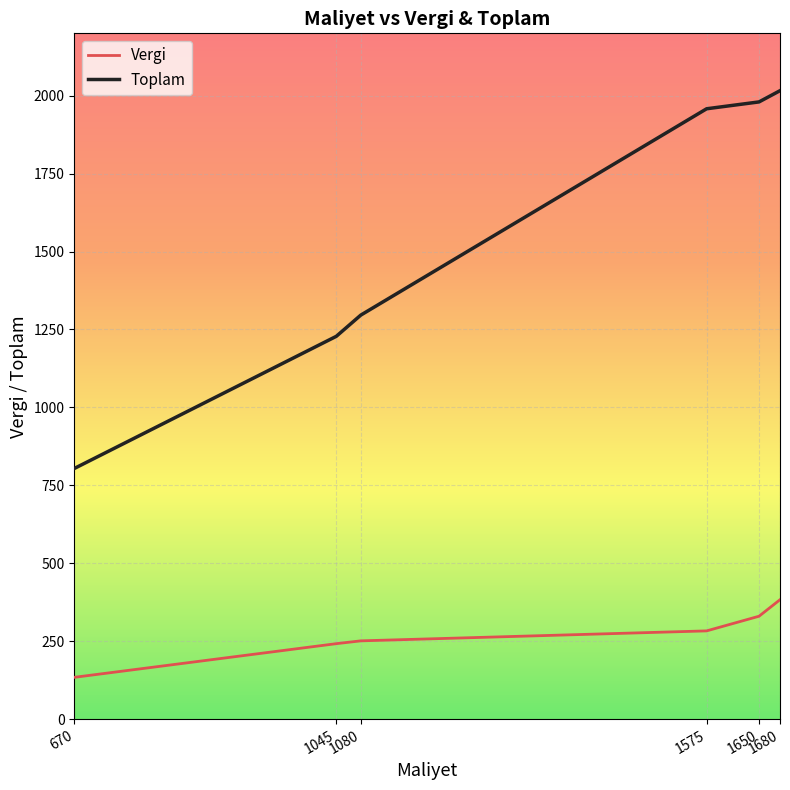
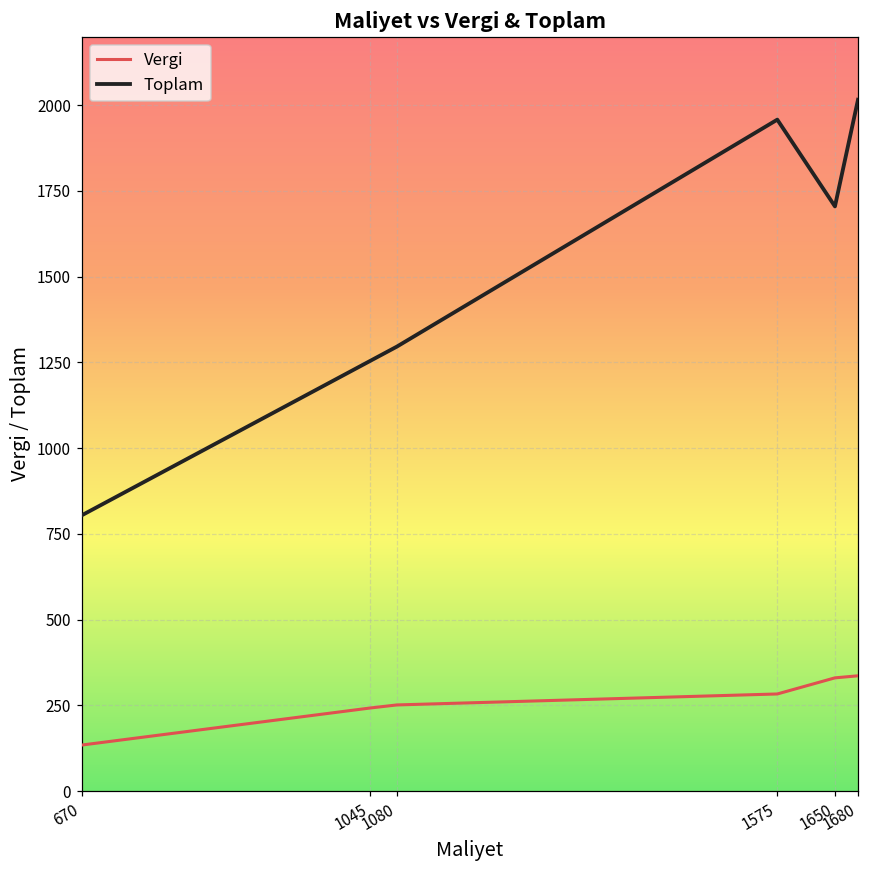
  {
    "Vergi": {
      "670": 130,
      "1045": 240,
      "1080": 250,
      "1575": 280,
      "1650": 330,
-     "1680": 380
+     "1680": 340
    },
    "Toplam": {
      "670": 800,
-     "1045": 1230,
+     "1045": 1250,
      "1080": 1300,
      "1575": 1960,
-     "1650": 1980,
+     "1650": 1710,
      "1680": 2020
    }
  }
